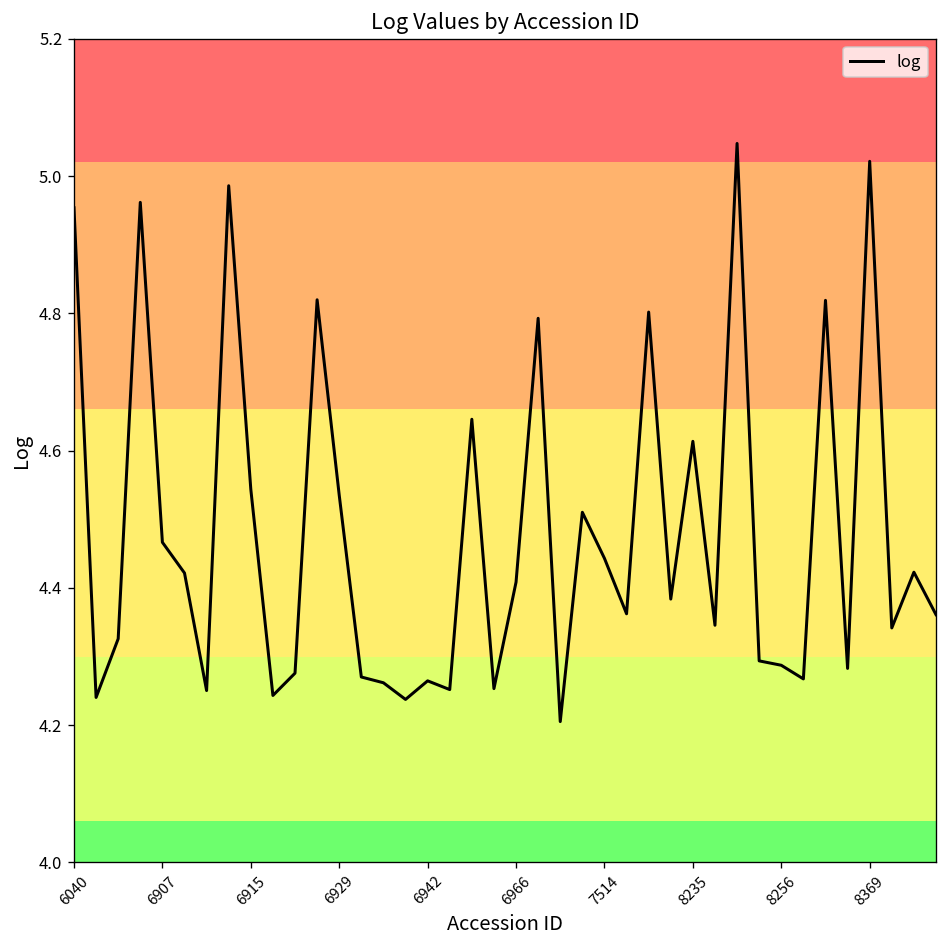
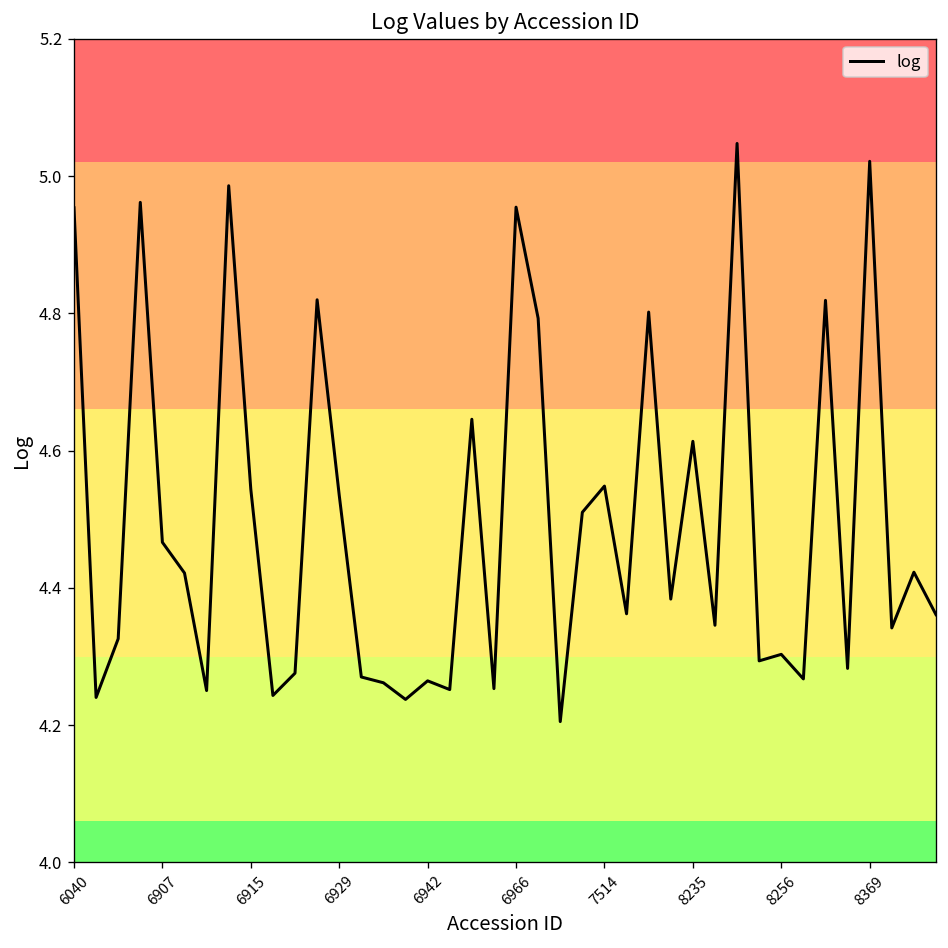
  {
    "6040": 4.95,
    "6907": 4.47,
    "6915": 4.54,
    "6929": 4.54,
    "6942": 4.26,
-   "6966": 4.41,
-   "7514": 4.44,
+   "6966": 4.95,
+   "7514": 4.55,
    "8235": 4.61,
-   "8256": 4.29,
+   "8256": 4.30,
    "8369": 5.02
  }
